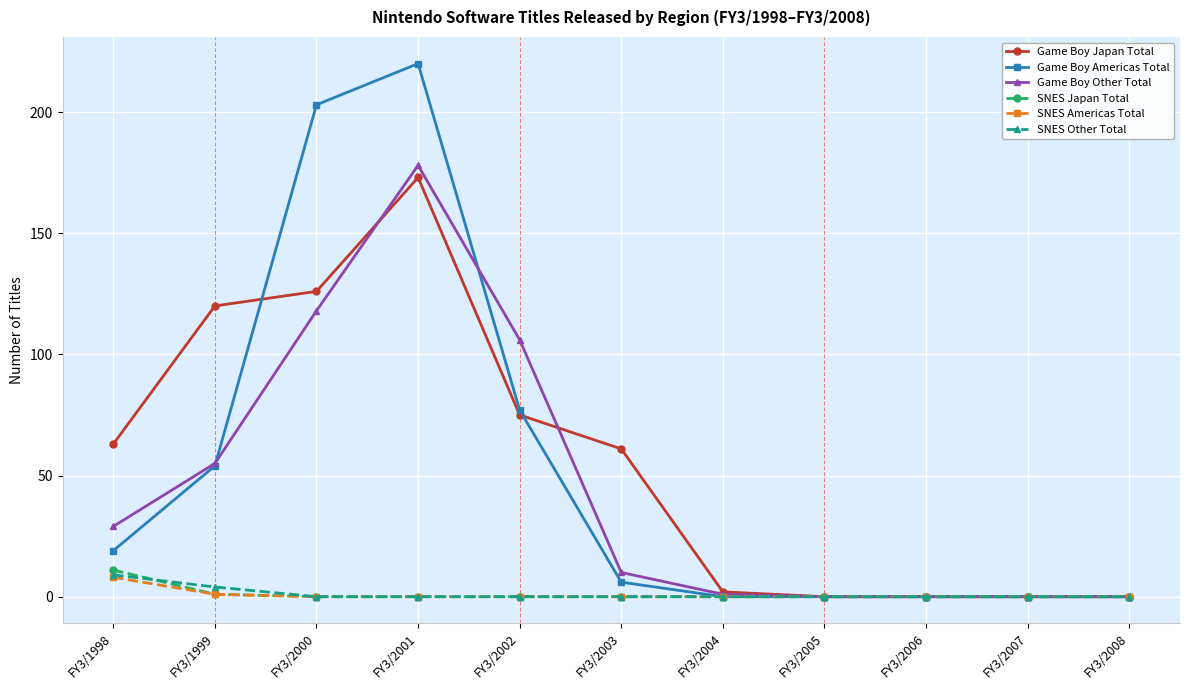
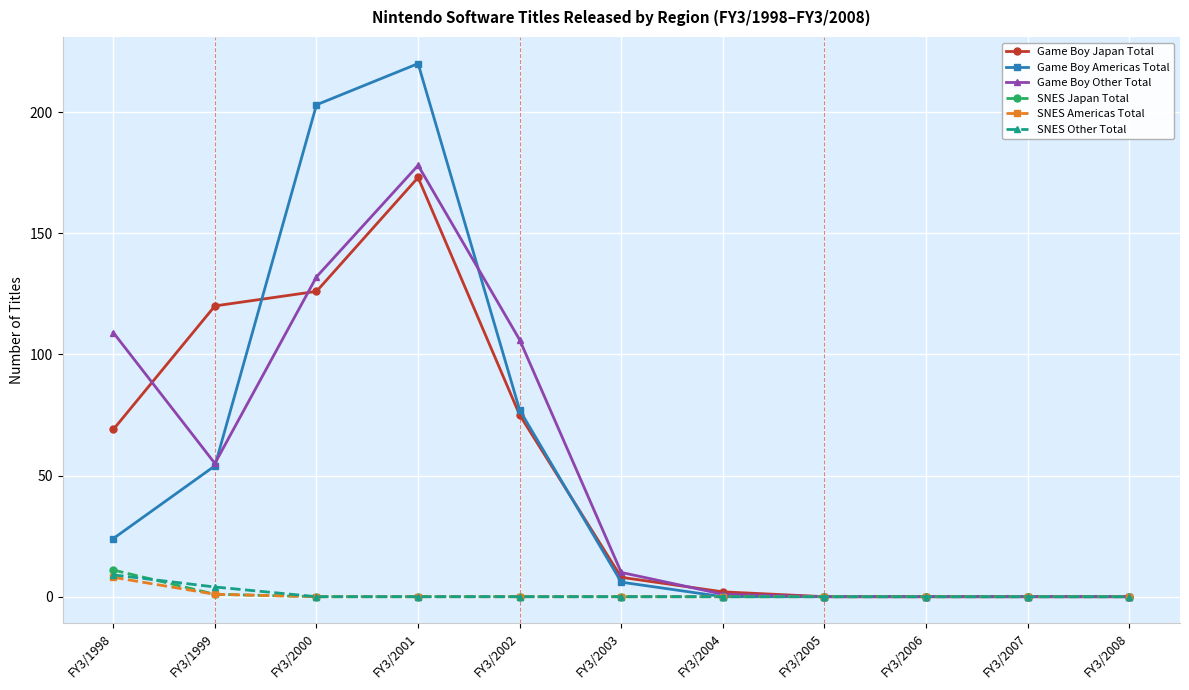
  {
    "Game Boy Japan Total": {
-     "FY3/1998": 63,
+     "FY3/1998": 69,
      "FY3/1999": 120,
      "FY3/2000": 126,
      "FY3/2001": 173,
      "FY3/2002": 75,
-     "FY3/2003": 61
+     "FY3/2003": 8
    },
    "Game Boy Americas Total": {
-     "FY3/1998": 19,
+     "FY3/1998": 24,
      "FY3/2000": 203,
      "FY3/2001": 220,
      "FY3/2002": 77,
      "FY3/2003": 6
    },
    "Game Boy Other Total": {
-     "FY3/1998": 29,
-     "FY3/2000": 118,
+     "FY3/1998": 109,
+     "FY3/2000": 132,
      "FY3/2001": 178,
      "FY3/2002": 106,
      "FY3/2003": 10
    }
  }
